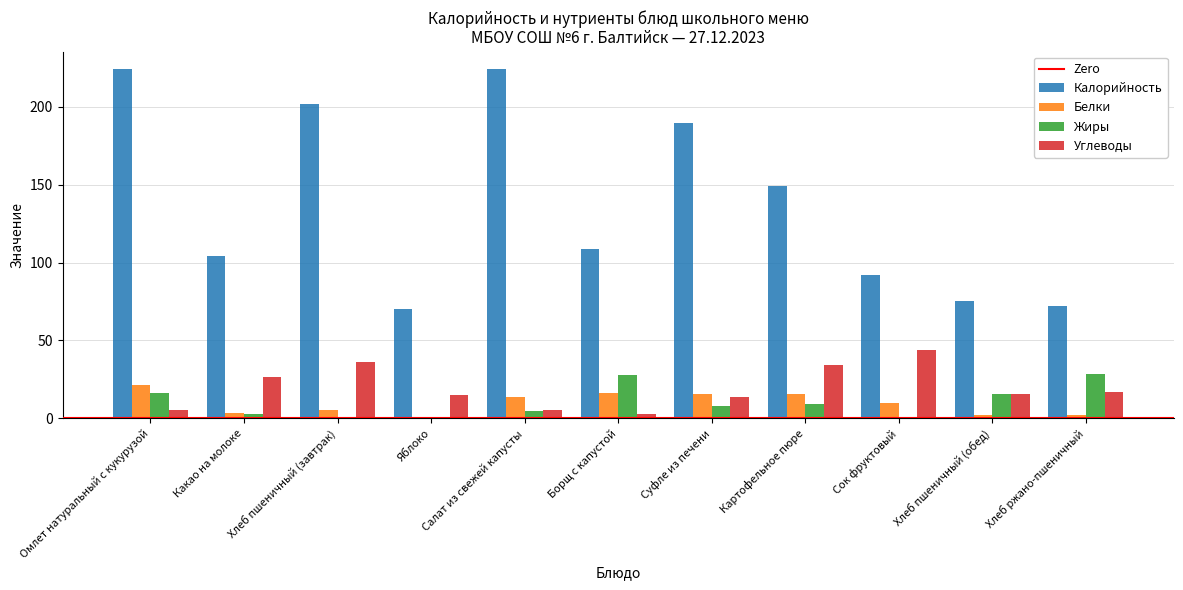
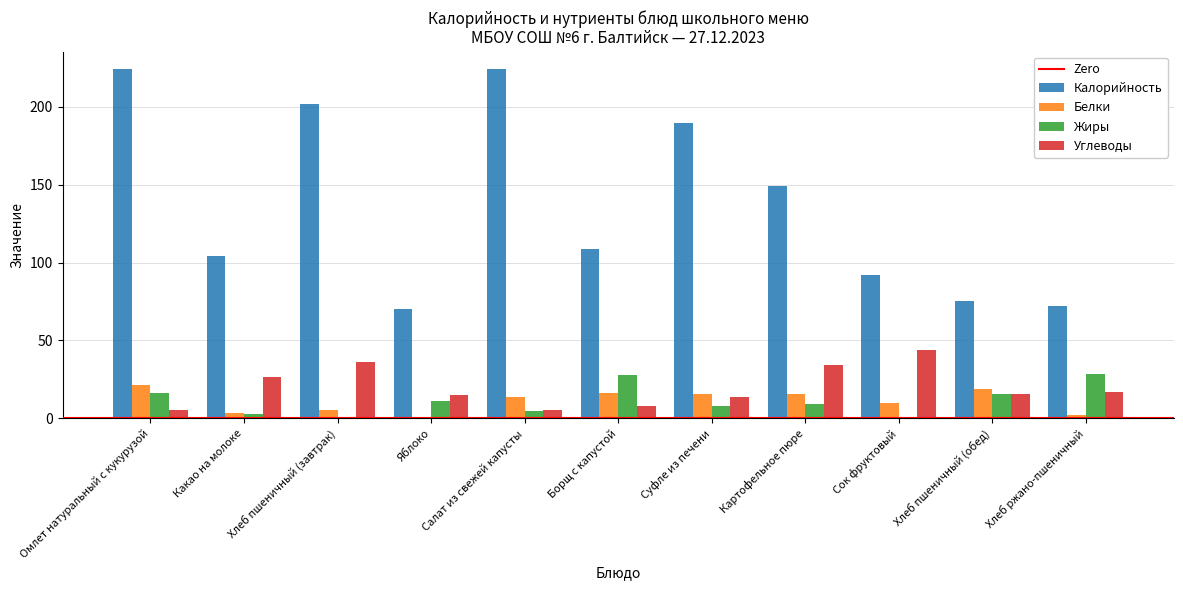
  {
    "Калорийность": {
      "Омлет натуральный с кукурузой": 224,
      "Какао на молоке": 104,
      "Хлеб пшеничный (завтрак)": 202,
      "Яблоко": 71,
      "Салат из свежей капусты": 224,
      "Борщ с капустой": 109,
      "Суфле из печени": 190,
      "Картофельное пюре": 149,
      "Сок фруктовый": 92,
      "Хлеб пшеничный (обед)": 75,
      "Хлеб ржано-пшеничный": 72
    },
    "Белки": {
      "Омлет натуральный с кукурузой": 21,
      "Какао на молоке": 4,
      "Хлеб пшеничный (завтрак)": 6,
      "Салат из свежей капусты": 14,
      "Борщ с капустой": 16,
      "Суфле из печени": 15,
      "Картофельное пюре": 15,
      "Сок фруктовый": 10,
-     "Хлеб пшеничный (обед)": 2,
+     "Хлеб пшеничный (обед)": 19,
      "Хлеб ржано-пшеничный": 2
    },
    "Жиры": {
      "Омлет натуральный с кукурузой": 17,
      "Какао на молоке": 3,
-     "Яблоко": 1,
+     "Яблоко": 11,
      "Салат из свежей капусты": 5,
      "Борщ с капустой": 28,
      "Суфле из печени": 8,
      "Картофельное пюре": 10,
      "Хлеб пшеничный (обед)": 16,
      "Хлеб ржано-пшеничный": 29
    },
    "Углеводы": {
      "Омлет натуральный с кукурузой": 5,
      "Какао на молоке": 27,
      "Хлеб пшеничный (завтрак)": 36,
      "Яблоко": 15,
      "Салат из свежей капусты": 5,
-     "Борщ с капустой": 3,
+     "Борщ с капустой": 8,
      "Суфле из печени": 14,
      "Картофельное пюре": 34,
      "Сок фруктовый": 44,
      "Хлеб пшеничный (обед)": 16,
      "Хлеб ржано-пшеничный": 17
    }
  }
